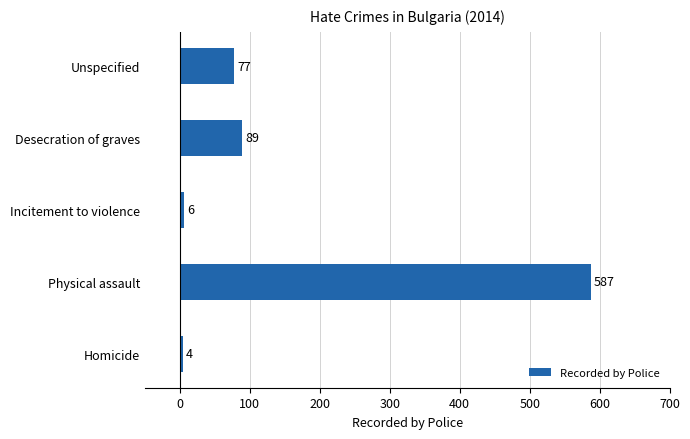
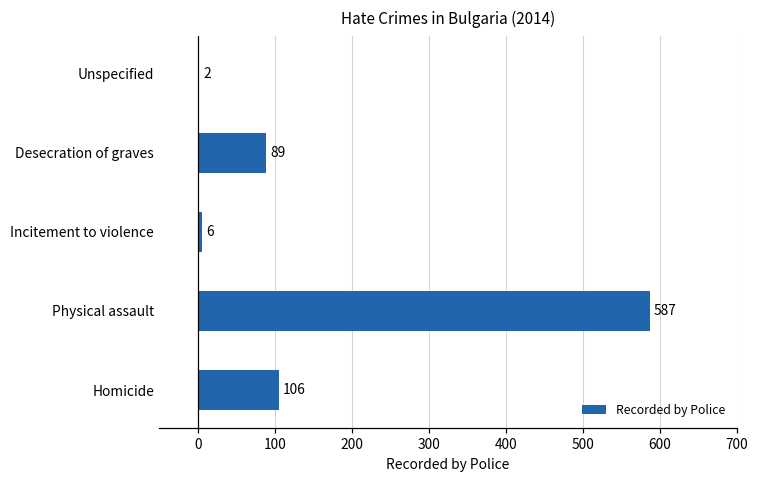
  {
-   "Unspecified": 77,
+   "Unspecified": 2,
    "Desecration of graves": 89,
    "Incitement to violence": 6,
    "Physical assault": 587,
-   "Homicide": 4
+   "Homicide": 106
  }
